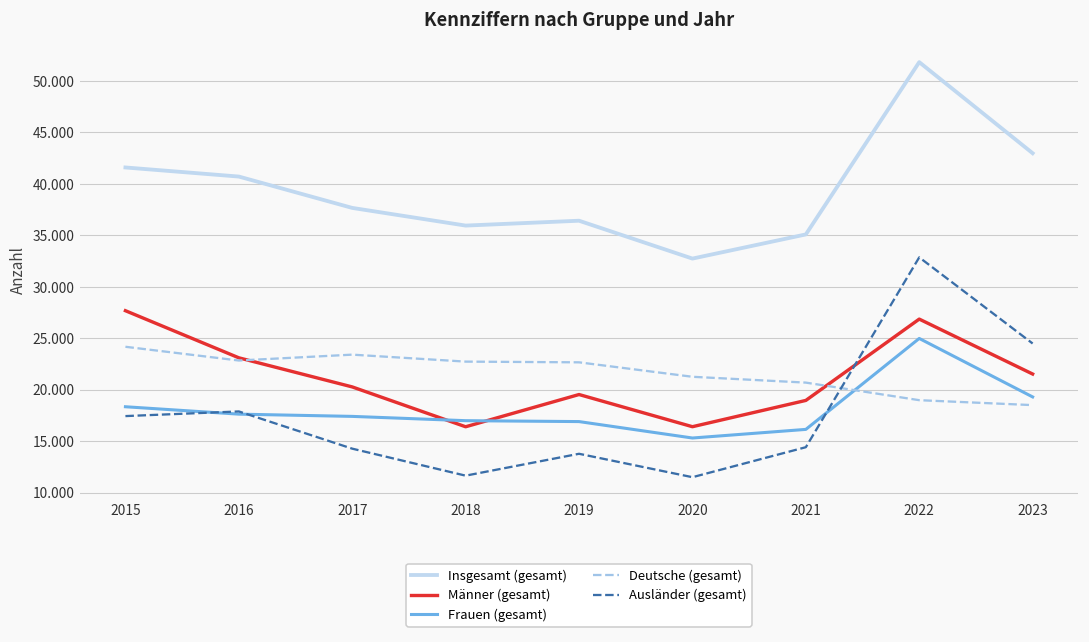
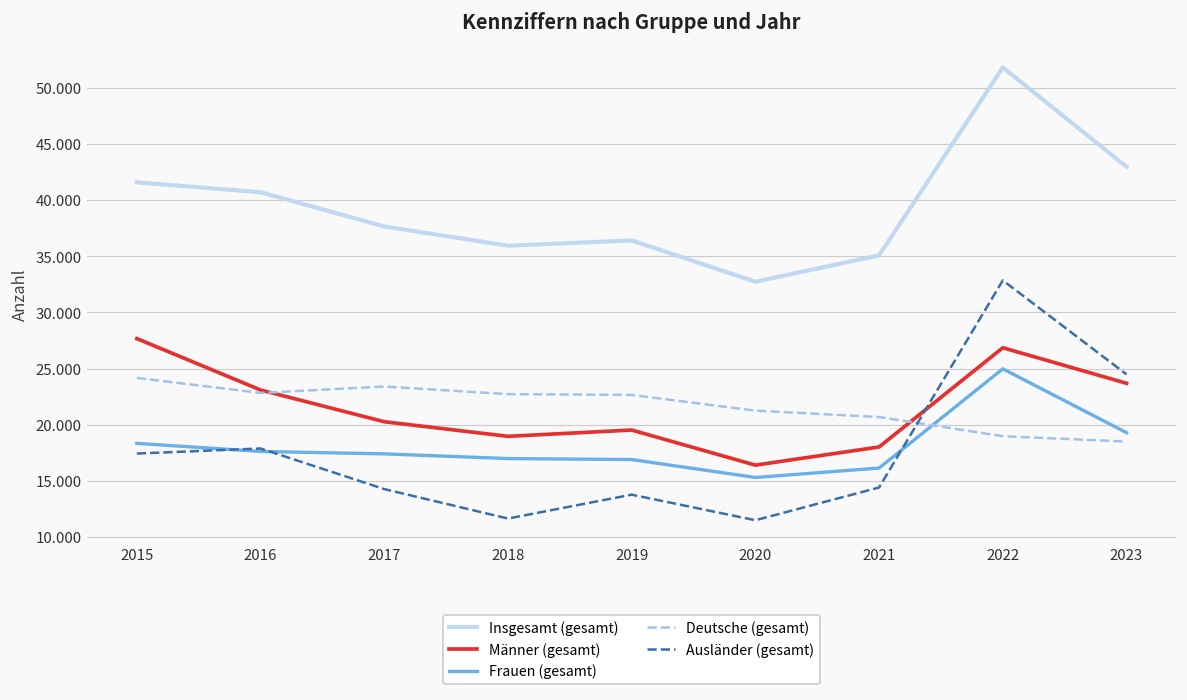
  {
    "Männer (gesamt)": {
      "2015": 28,
      "2017": 20,
-     "2018": 16,
+     "2018": 19,
      "2019": 20,
      "2020": 16,
-     "2021": 19,
+     "2021": 18,
      "2022": 27,
-     "2023": 22
+     "2023": 24
    },
    "Ausländer (gesamt)": {
      "2015": 17,
      "2017": 14,
      "2018": 12,
      "2019": 14,
      "2020": 11,
      "2021": 14,
      "2022": 33,
      "2023": 24
    }
  }
